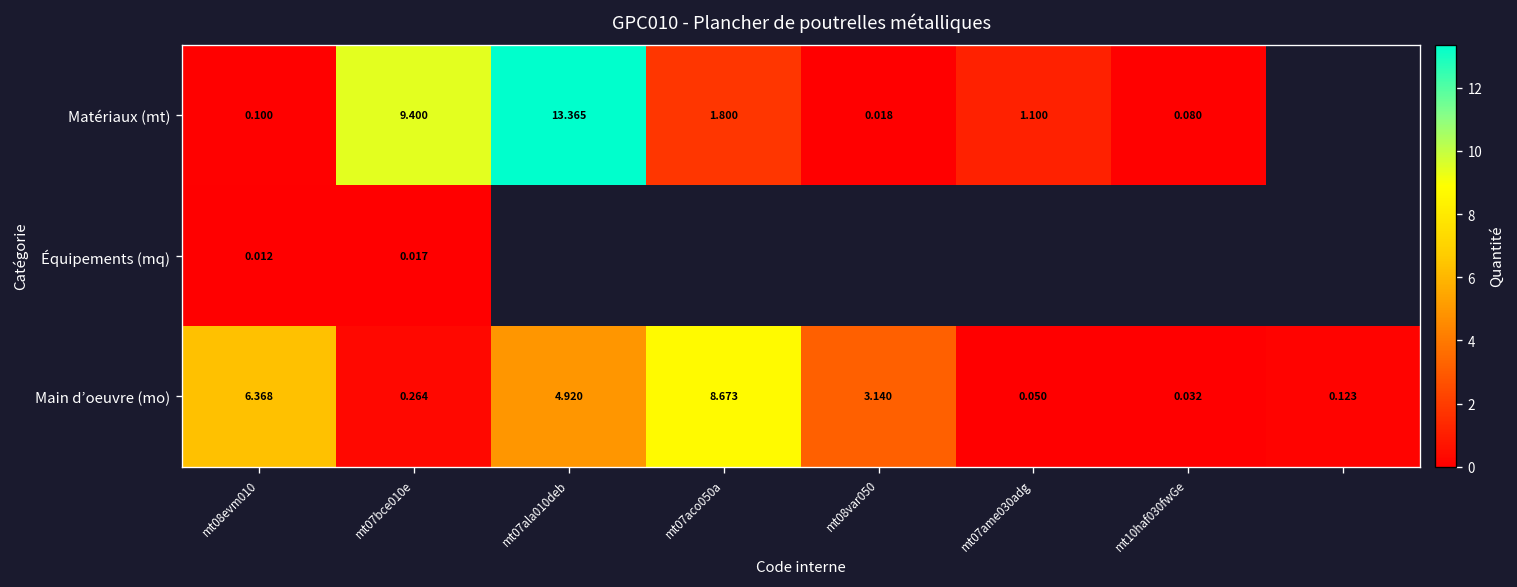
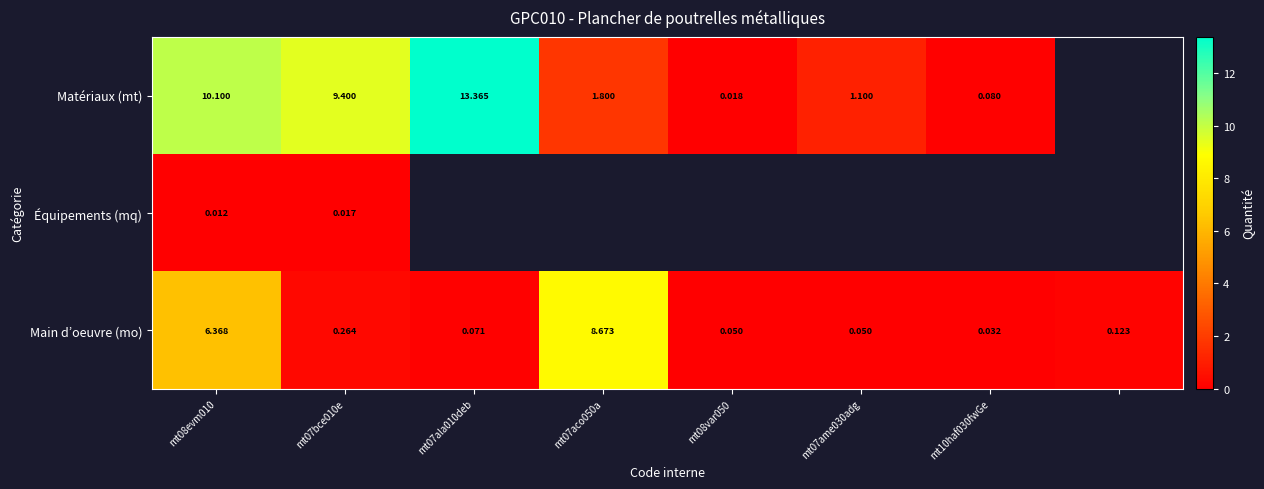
  {
    "Matériaux (mt)": {
-     "mt08evm010": 0.100,
+     "mt08evm010": 10.100,
      "mt07bce010e": 9.400,
      "mt07ala010deb": 13.365,
      "mt07aco050a": 1.800,
      "mt08var050": 0.018,
      "mt07ame030adg": 1.100,
      "mt10haf030fwGe": 0.080
    },
    "Équipements (mq)": {
      "mt08evm010": 0.012,
      "mt07bce010e": 0.017
    },
    "Main d’oeuvre (mo)": {
      "mt08evm010": 6.368,
      "mt07bce010e": 0.264,
-     "mt07ala010deb": 4.920,
+     "mt07ala010deb": 0.071,
      "mt07aco050a": 8.673,
-     "mt08var050": 3.140,
+     "mt08var050": 0.050,
      "mt07ame030adg": 0.050,
      "mt10haf030fwGe": 0.032
    }
  }
